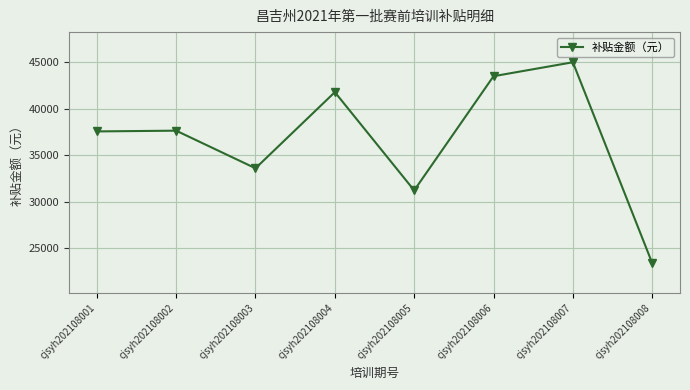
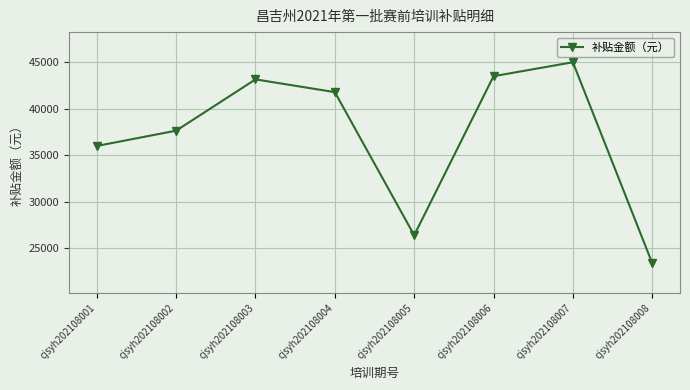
  {
-   "cjsyh202108001": 38000,
+   "cjsyh202108001": 36000,
    "cjsyh202108002": 38000,
-   "cjsyh202108003": 34000,
+   "cjsyh202108003": 43000,
    "cjsyh202108004": 42000,
-   "cjsyh202108005": 31000,
+   "cjsyh202108005": 26000,
    "cjsyh202108006": 44000,
    "cjsyh202108007": 45000,
    "cjsyh202108008": 23000
  }
